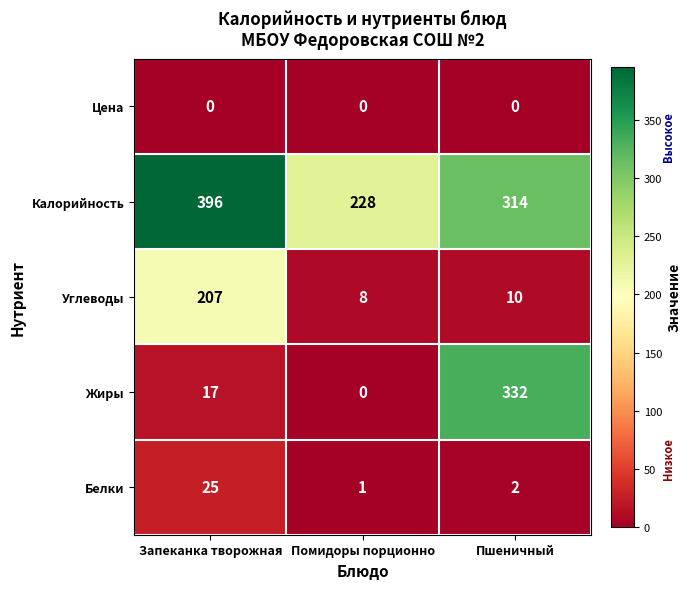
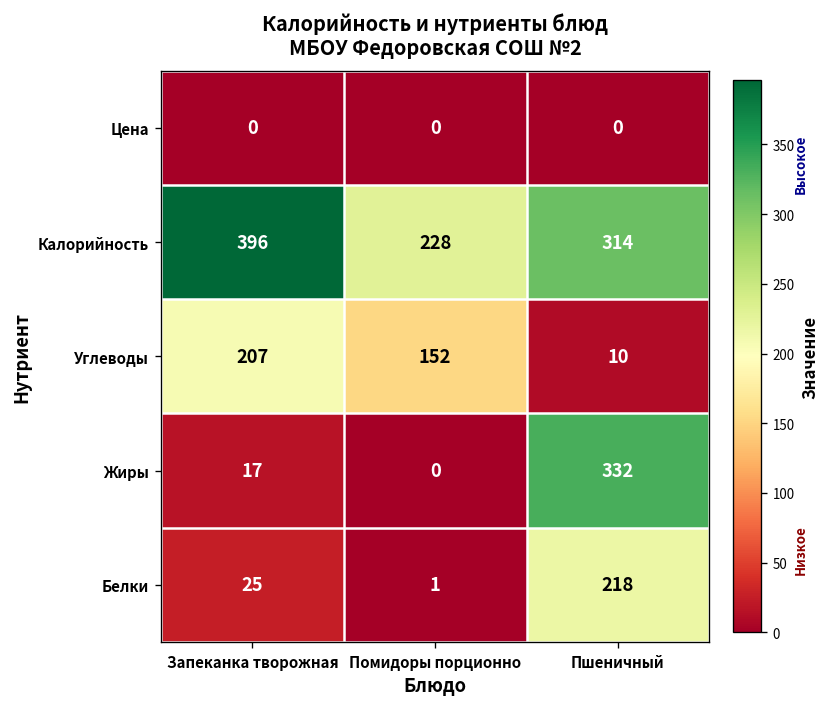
  {
    "Цена": {
      "Запеканка творожная": 0,
      "Помидоры порционно": 0,
      "Пшеничный": 0
    },
    "Калорийность": {
      "Запеканка творожная": 396,
      "Помидоры порционно": 228,
      "Пшеничный": 314
    },
    "Углеводы": {
      "Запеканка творожная": 207,
-     "Помидоры порционно": 8,
+     "Помидоры порционно": 152,
      "Пшеничный": 10
    },
    "Жиры": {
      "Запеканка творожная": 17,
      "Помидоры порционно": 0,
      "Пшеничный": 332
    },
    "Белки": {
      "Запеканка творожная": 25,
      "Помидоры порционно": 1,
-     "Пшеничный": 2
+     "Пшеничный": 218
    }
  }
